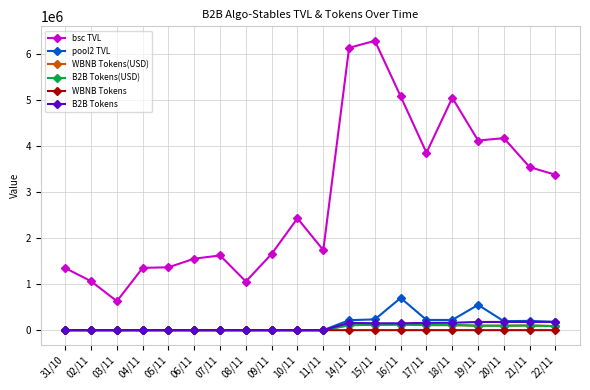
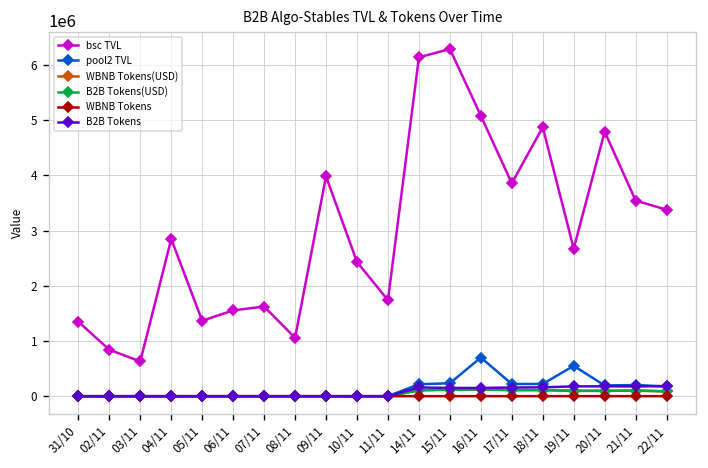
  {
    "bsc TVL": {
      "31/10": 1300000,
-     "02/11": 1100000,
+     "02/11": 800000,
      "03/11": 600000,
-     "04/11": 1400000,
+     "04/11": 2800000,
      "05/11": 1400000,
      "06/11": 1600000,
      "07/11": 1600000,
      "08/11": 1100000,
-     "09/11": 1700000,
+     "09/11": 4000000,
      "10/11": 2400000,
      "11/11": 1700000,
      "14/11": 6100000,
      "15/11": 6300000,
      "16/11": 5100000,
      "17/11": 3900000,
-     "18/11": 5000000,
-     "19/11": 4100000,
-     "20/11": 4200000,
+     "18/11": 4900000,
+     "19/11": 2700000,
+     "20/11": 4800000,
      "21/11": 3500000,
      "22/11": 3400000
    },
    "pool2 TVL": {
      "14/11": 200000,
      "15/11": 200000,
      "16/11": 700000,
      "17/11": 200000,
      "18/11": 200000,
      "19/11": 500000
    },
    "B2B Tokens(USD)": {
      "19/11": 100000,
      "20/11": 100000,
      "21/11": 100000,
      "22/11": 100000
    },
    "WBNB Tokens": {
      "14/11": 0,
      "15/11": 0,
      "16/11": 0,
      "17/11": 0,
      "18/11": 0,
      "19/11": 0,
      "20/11": 0,
      "21/11": 0,
      "22/11": 0
    },
    "B2B Tokens": {
      "19/11": 200000
    }
  }
